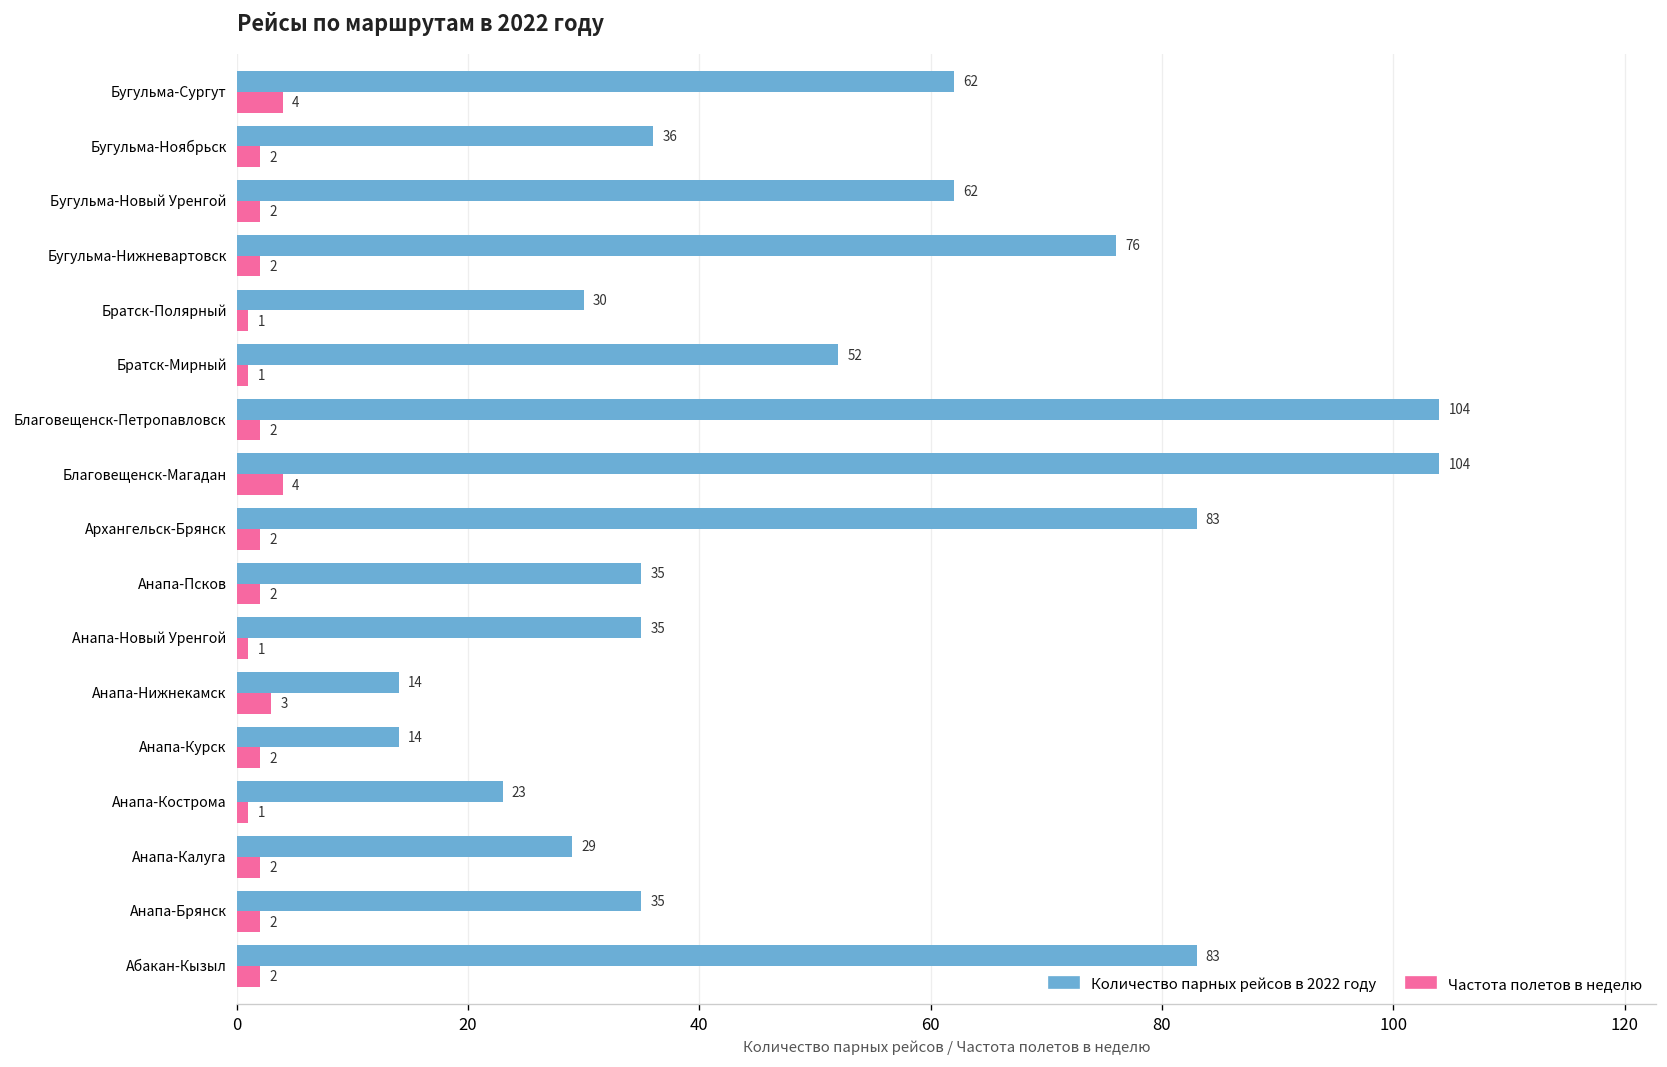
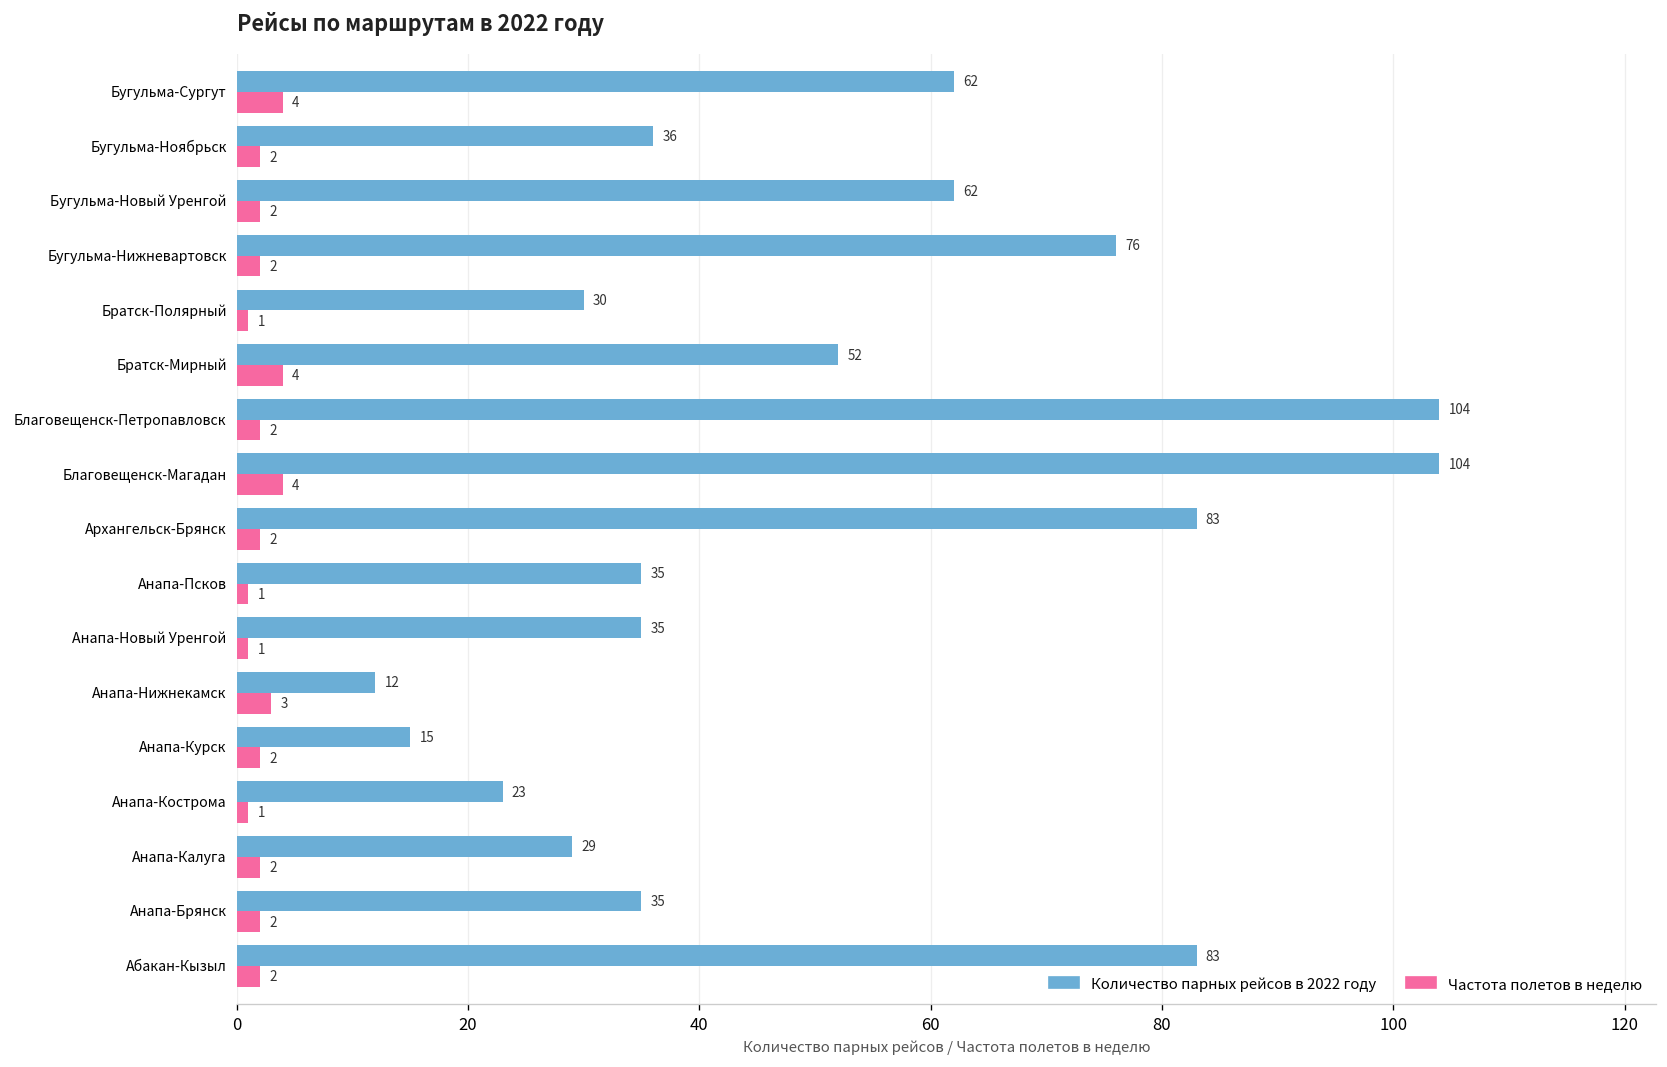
  {
    "Количество парных рейсов в 2022 году": {
      "Бугульма-Сургут": 62,
      "Бугульма-Ноябрьск": 36,
      "Бугульма-Новый Уренгой": 62,
      "Бугульма-Нижневартовск": 76,
      "Братск-Полярный": 30,
      "Братск-Мирный": 52,
      "Благовещенск-Петропавловск": 104,
      "Благовещенск-Магадан": 104,
      "Архангельск-Брянск": 83,
      "Анапа-Псков": 35,
      "Анапа-Новый Уренгой": 35,
-     "Анапа-Нижнекамск": 14,
-     "Анапа-Курск": 14,
+     "Анапа-Нижнекамск": 12,
+     "Анапа-Курск": 15,
      "Анапа-Кострома": 23,
      "Анапа-Калуга": 29,
      "Анапа-Брянск": 35,
      "Абакан-Кызыл": 83
    },
    "Частота полетов в неделю": {
      "Бугульма-Сургут": 4,
      "Бугульма-Ноябрьск": 2,
      "Бугульма-Новый Уренгой": 2,
      "Бугульма-Нижневартовск": 2,
      "Братск-Полярный": 1,
-     "Братск-Мирный": 1,
+     "Братск-Мирный": 4,
      "Благовещенск-Петропавловск": 2,
      "Благовещенск-Магадан": 4,
      "Архангельск-Брянск": 2,
-     "Анапа-Псков": 2,
+     "Анапа-Псков": 1,
      "Анапа-Новый Уренгой": 1,
      "Анапа-Нижнекамск": 3,
      "Анапа-Курск": 2,
      "Анапа-Кострома": 1,
      "Анапа-Калуга": 2,
      "Анапа-Брянск": 2,
      "Абакан-Кызыл": 2
    }
  }
